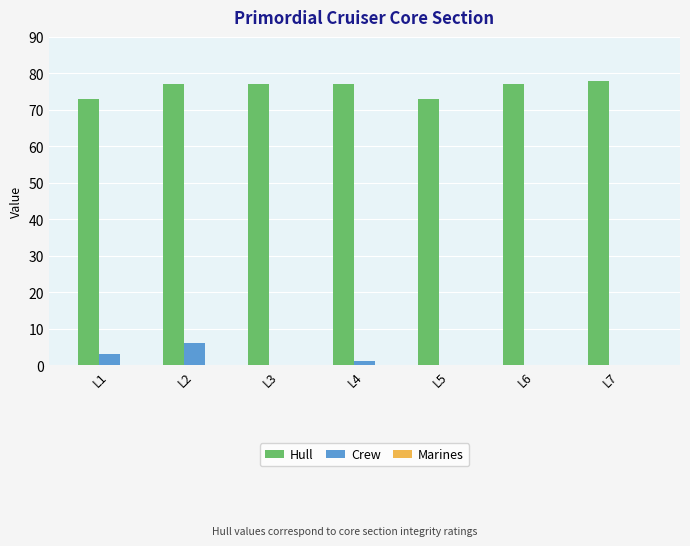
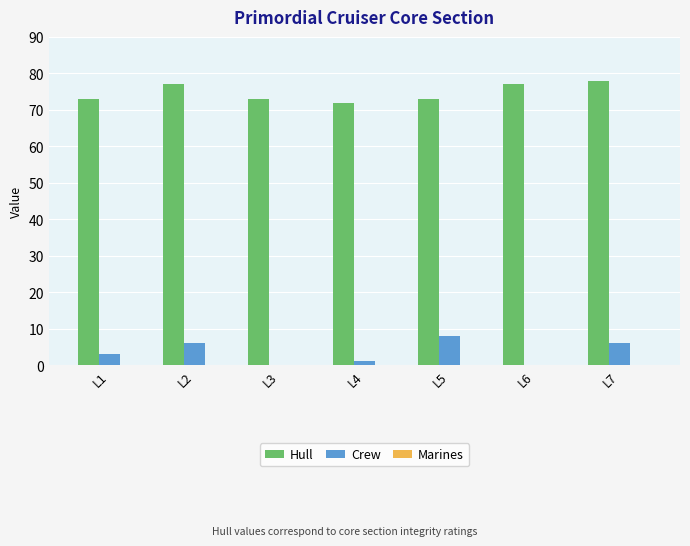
  {
    "Hull": {
      "L1": 73,
      "L2": 77,
-     "L3": 77,
-     "L4": 77,
+     "L3": 73,
+     "L4": 72,
      "L5": 73,
      "L6": 77,
      "L7": 78
    },
    "Crew": {
      "L1": 3,
      "L2": 6,
      "L3": 0,
      "L4": 1,
-     "L5": 0,
+     "L5": 8,
      "L6": 0,
-     "L7": 0
+     "L7": 6
    },
    "Marines": {
      "L1": 0,
      "L2": 0,
      "L3": 0,
      "L4": 0,
      "L5": 0,
      "L6": 0,
      "L7": 0
    }
  }
